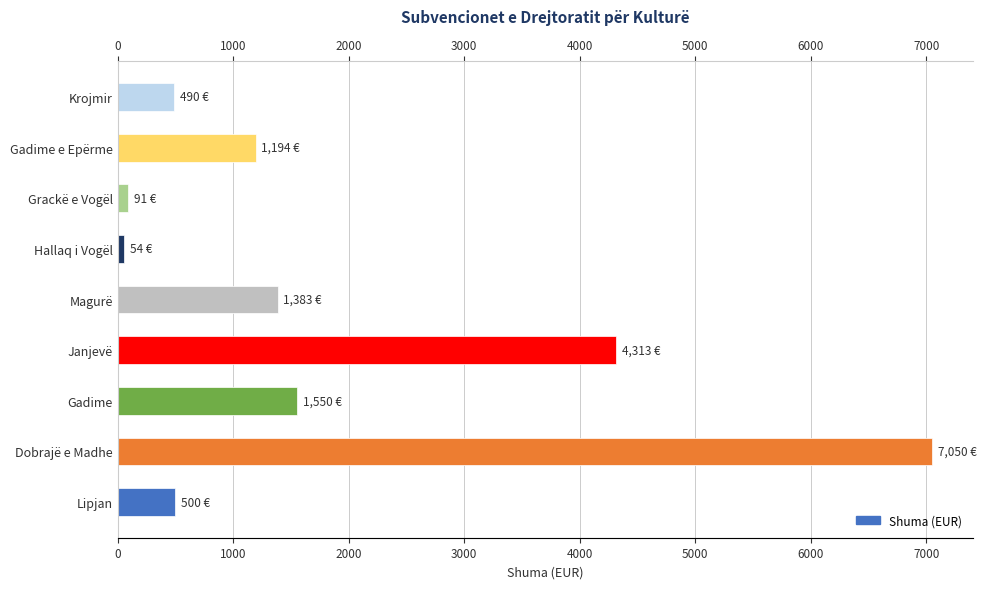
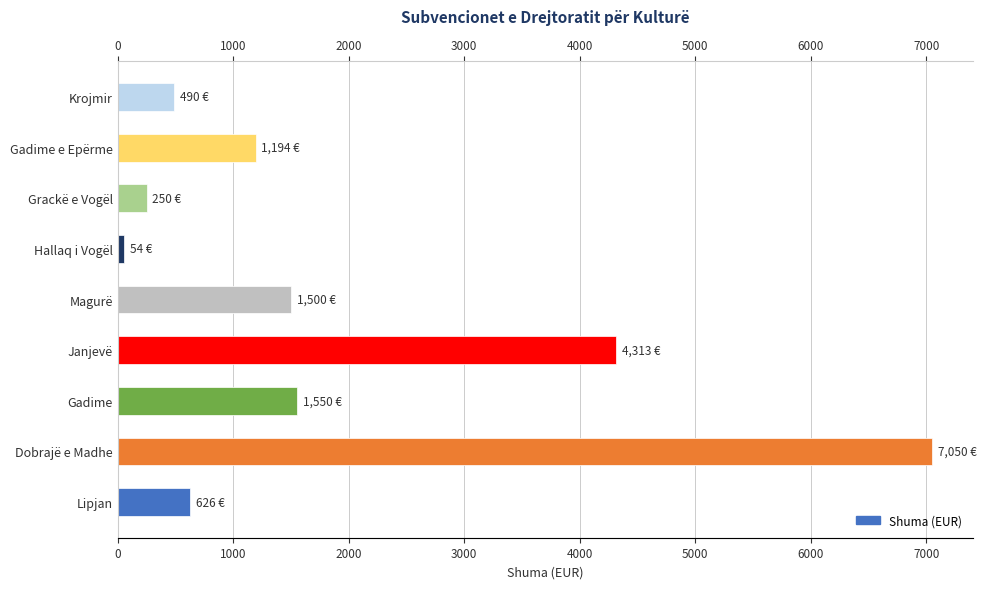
  {
    "Krojmir": "490",
    "Gadime e Epërme": "1,194",
-   "Grackë e Vogël": "91",
+   "Grackë e Vogël": "250",
    "Hallaq i Vogël": "54",
-   "Magurë": "1,383",
+   "Magurë": "1,500",
    "Janjevë": "4,313",
    "Gadime": "1,550",
    "Dobrajë e Madhe": "7,050",
-   "Lipjan": "500"
+   "Lipjan": "626"
  }
